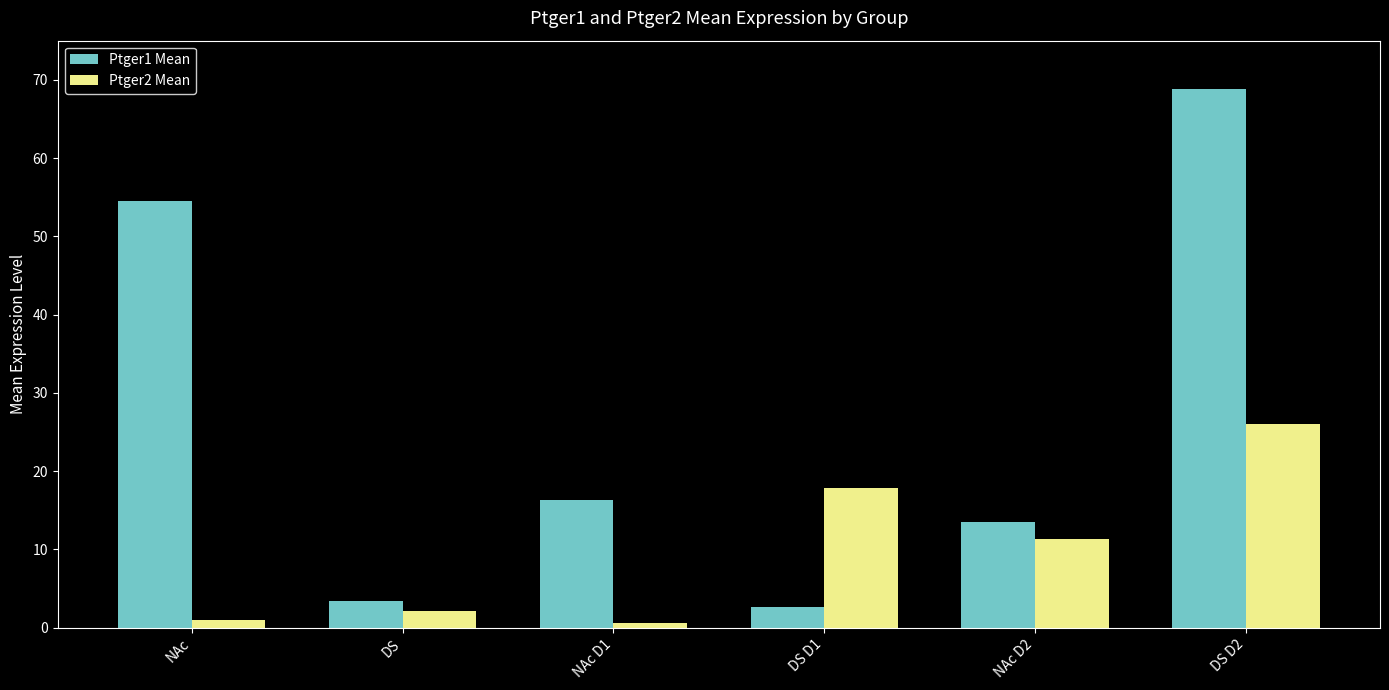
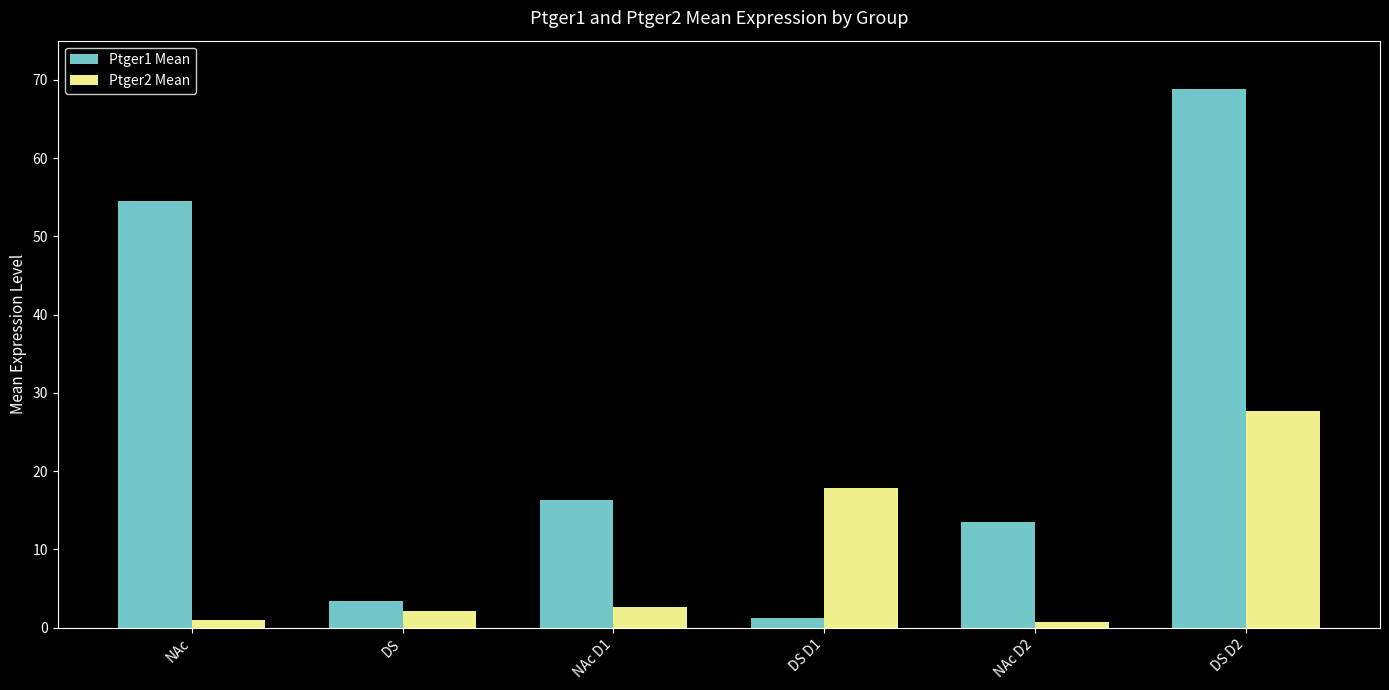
  {
    "Ptger1 Mean": {
      "NAc": 55,
      "DS": 3,
      "NAc D1": 16,
-     "DS D1": 3,
+     "DS D1": 1,
      "NAc D2": 13,
      "DS D2": 69
    },
    "Ptger2 Mean": {
      "NAc": 1,
      "DS": 2,
-     "NAc D1": 1,
+     "NAc D1": 3,
      "DS D1": 18,
-     "NAc D2": 11,
-     "DS D2": 26
+     "NAc D2": 1,
+     "DS D2": 28
    }
  }
